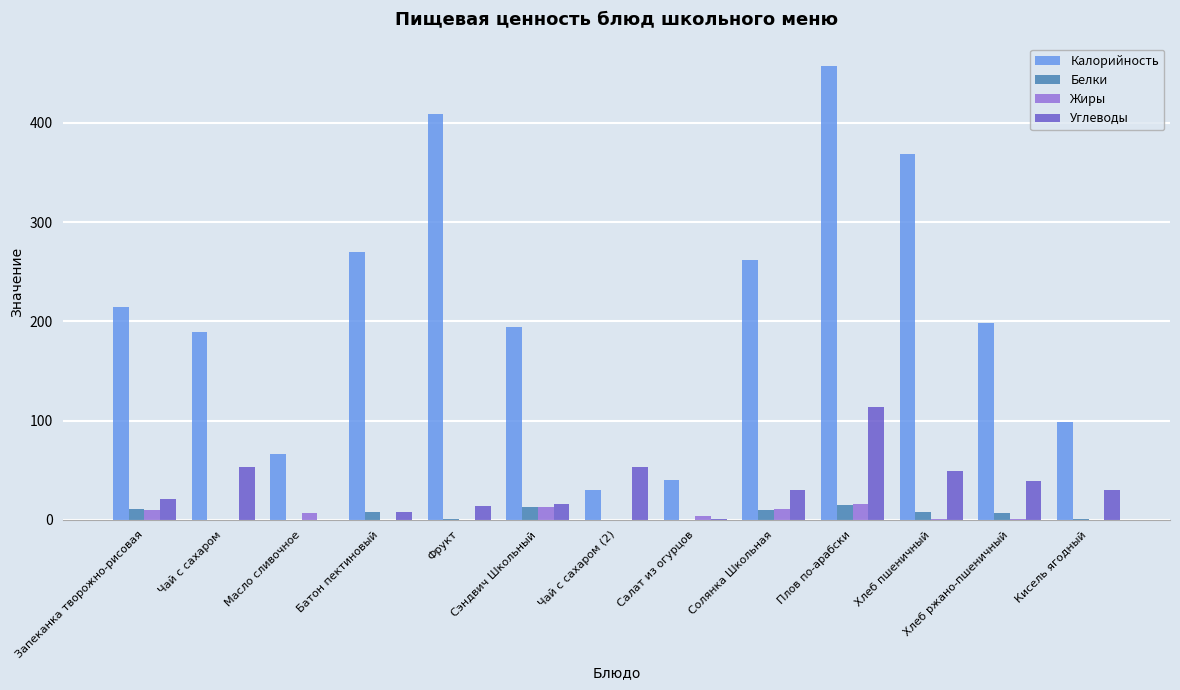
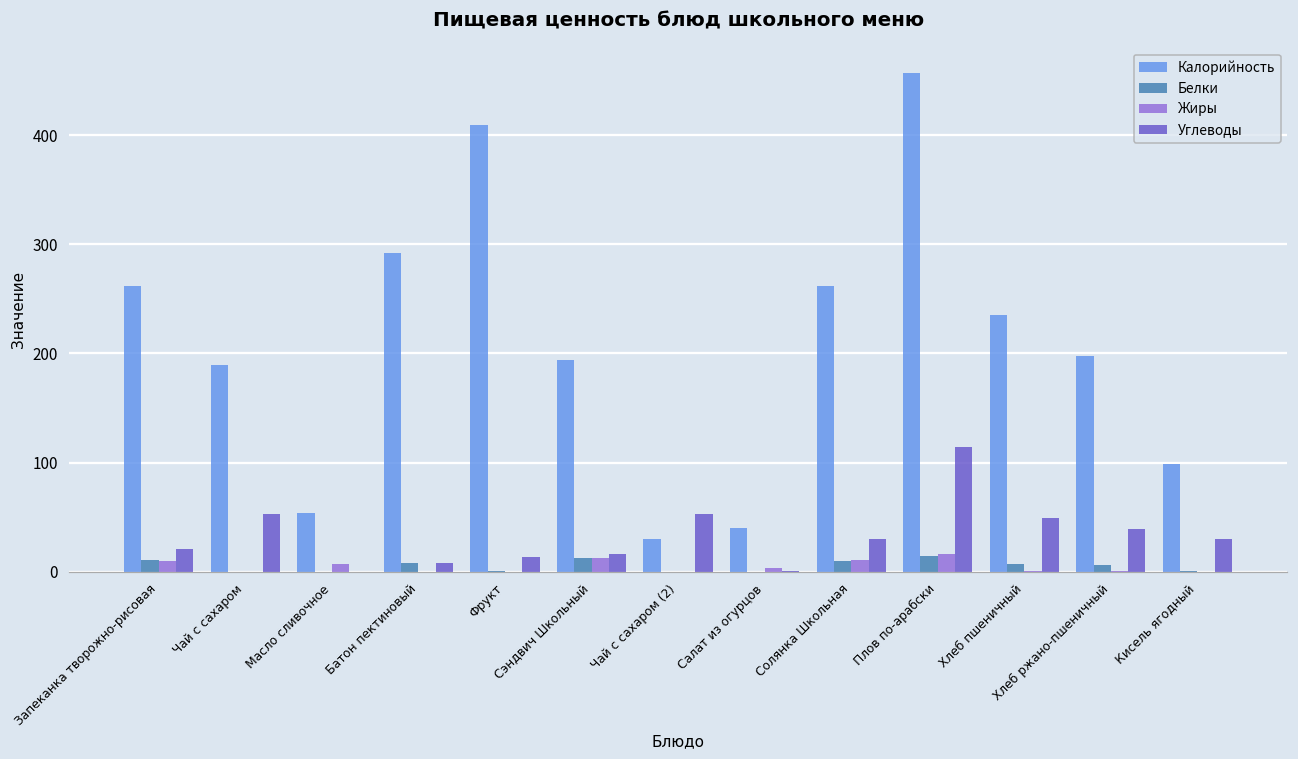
  {
    "Калорийность": {
-     "Запеканка творожно-рисовая": 210,
+     "Запеканка творожно-рисовая": 260,
      "Чай с сахаром": 190,
-     "Масло сливочное": 70,
-     "Батон пектиновый": 270,
+     "Масло сливочное": 50,
+     "Батон пектиновый": 290,
      "Фрукт": 410,
      "Сэндвич Школьный": 190,
      "Чай с сахаром (2)": 30,
      "Салат из огурцов": 40,
      "Солянка Школьная": 260,
      "Плов по-арабски": 460,
-     "Хлеб пшеничный": 370,
+     "Хлеб пшеничный": 240,
      "Хлеб ржано-пшеничный": 200,
      "Кисель ягодный": 100
    }
  }
